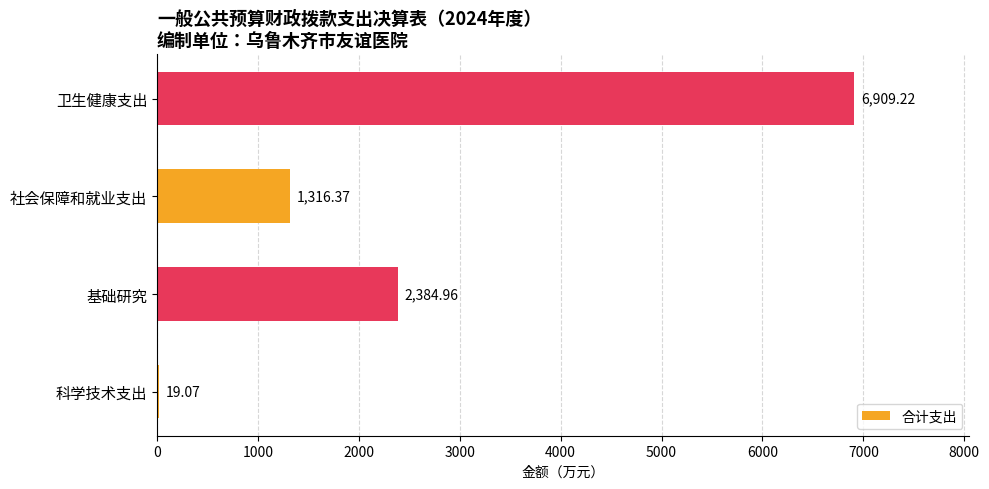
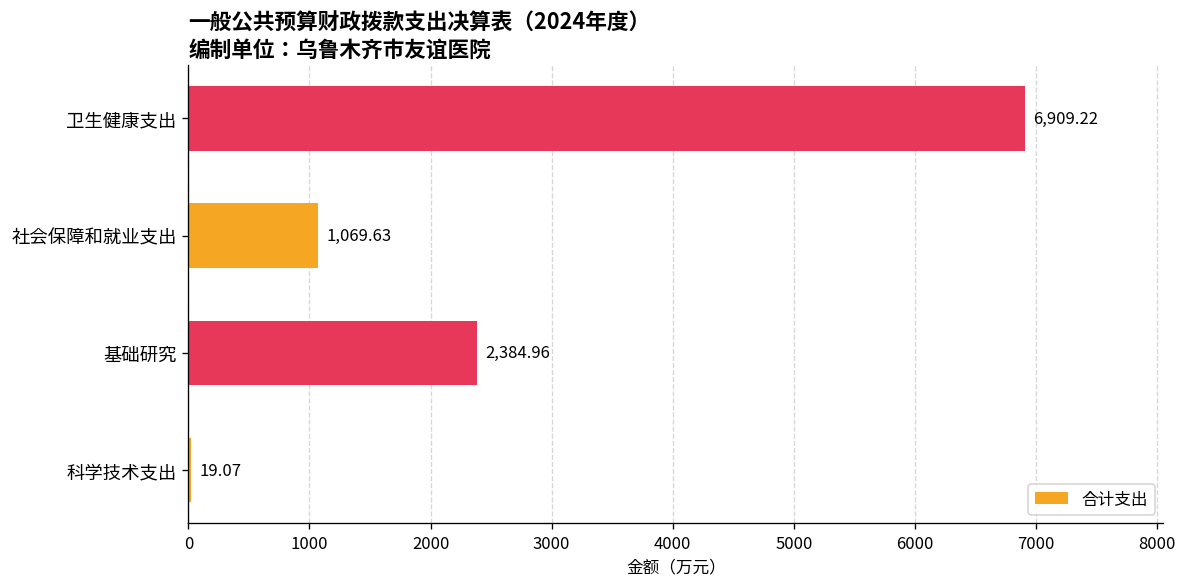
  {
    "卫生健康支出": "6,909.22",
-   "社会保障和就业支出": "1,316.37",
+   "社会保障和就业支出": "1,069.63",
    "基础研究": "2,384.96",
    "科学技术支出": "19.07"
  }
